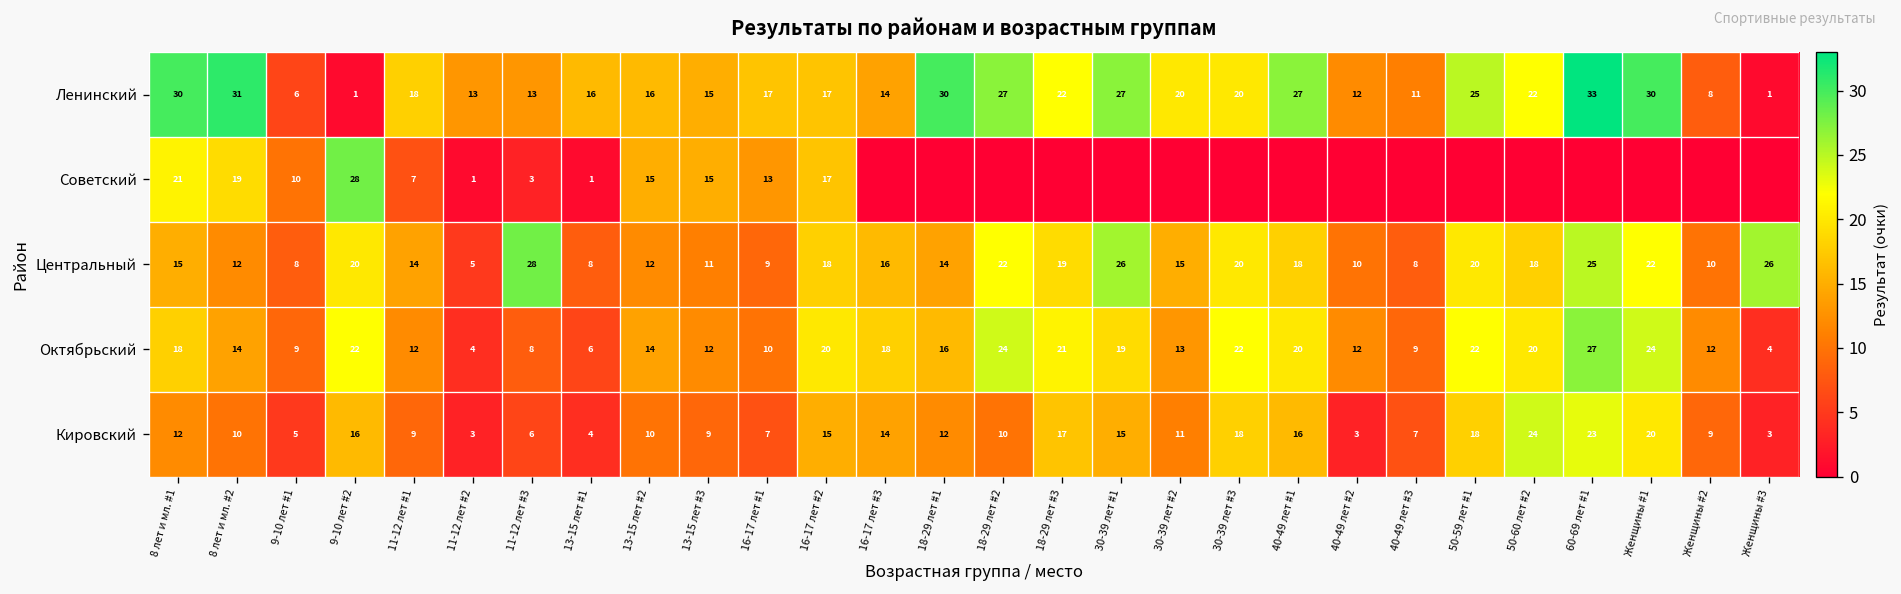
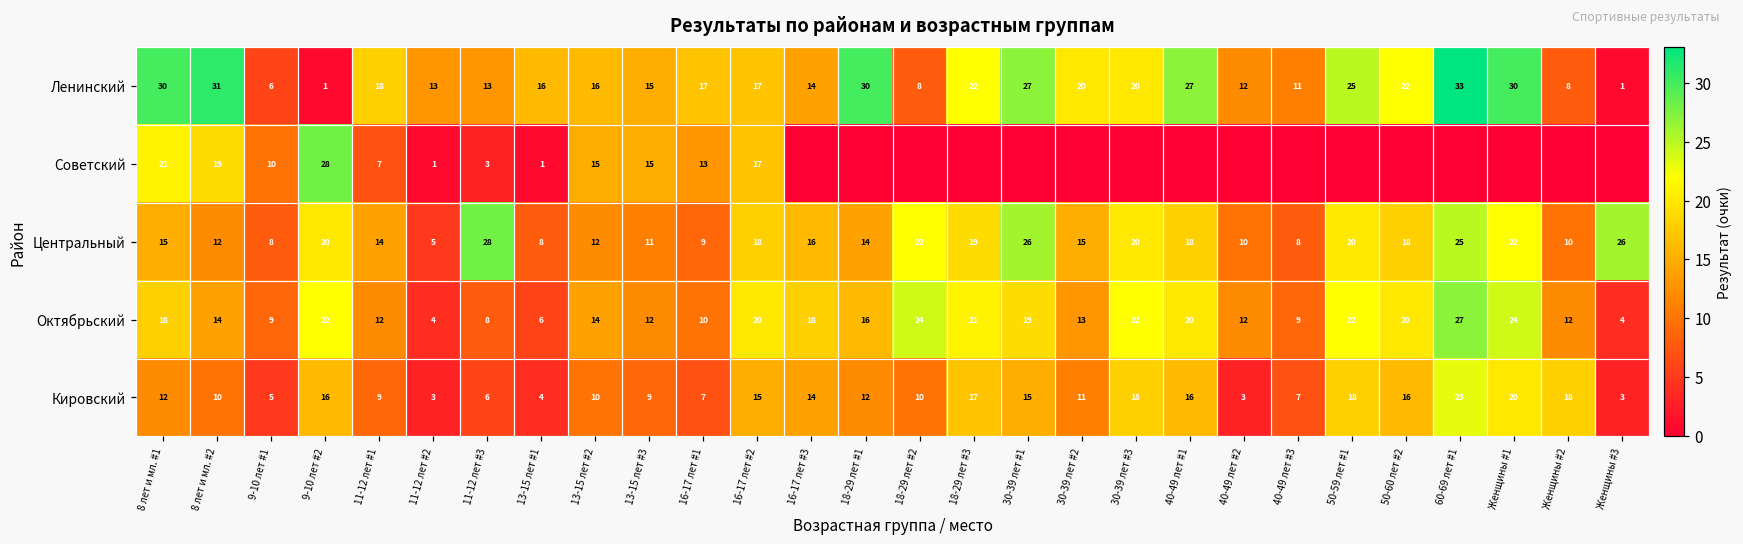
  {
    "Ленинский": {
      "8 лет и мл. #1": 30,
      "8 лет и мл. #2": 31,
      "9-10 лет #1": 6,
      "9-10 лет #2": 1,
      "11-12 лет #1": 18,
      "11-12 лет #2": 13,
      "11-12 лет #3": 13,
      "13-15 лет #1": 16,
      "13-15 лет #2": 16,
      "13-15 лет #3": 15,
      "16-17 лет #1": 17,
      "16-17 лет #2": 17,
      "16-17 лет #3": 14,
      "18-29 лет #1": 30,
-     "18-29 лет #2": 27,
+     "18-29 лет #2": 8,
      "18-29 лет #3": 22,
      "30-39 лет #1": 27,
      "30-39 лет #2": 20,
      "30-39 лет #3": 20,
      "40-49 лет #1": 27,
      "40-49 лет #2": 12,
      "40-49 лет #3": 11,
      "50-59 лет #1": 25,
      "50-60 лет #2": 22,
      "60-69 лет #1": 33,
      "Женщины #1": 30,
      "Женщины #2": 8,
      "Женщины #3": 1
    },
    "Советский": {
      "8 лет и мл. #1": 21,
      "8 лет и мл. #2": 19,
      "9-10 лет #1": 10,
      "9-10 лет #2": 28,
      "11-12 лет #1": 7,
      "11-12 лет #2": 1,
      "11-12 лет #3": 3,
      "13-15 лет #1": 1,
      "13-15 лет #2": 15,
      "13-15 лет #3": 15,
      "16-17 лет #1": 13,
      "16-17 лет #2": 17
    },
    "Центральный": {
      "8 лет и мл. #1": 15,
      "8 лет и мл. #2": 12,
      "9-10 лет #1": 8,
      "9-10 лет #2": 20,
      "11-12 лет #1": 14,
      "11-12 лет #2": 5,
      "11-12 лет #3": 28,
      "13-15 лет #1": 8,
      "13-15 лет #2": 12,
      "13-15 лет #3": 11,
      "16-17 лет #1": 9,
      "16-17 лет #2": 18,
      "16-17 лет #3": 16,
      "18-29 лет #1": 14,
      "18-29 лет #2": 22,
      "18-29 лет #3": 19,
      "30-39 лет #1": 26,
      "30-39 лет #2": 15,
      "30-39 лет #3": 20,
      "40-49 лет #1": 18,
      "40-49 лет #2": 10,
      "40-49 лет #3": 8,
      "50-59 лет #1": 20,
      "50-60 лет #2": 18,
      "60-69 лет #1": 25,
      "Женщины #1": 22,
      "Женщины #2": 10,
      "Женщины #3": 26
    },
    "Октябрьский": {
      "8 лет и мл. #1": 18,
      "8 лет и мл. #2": 14,
      "9-10 лет #1": 9,
      "9-10 лет #2": 22,
      "11-12 лет #1": 12,
      "11-12 лет #2": 4,
      "11-12 лет #3": 8,
      "13-15 лет #1": 6,
      "13-15 лет #2": 14,
      "13-15 лет #3": 12,
      "16-17 лет #1": 10,
      "16-17 лет #2": 20,
      "16-17 лет #3": 18,
      "18-29 лет #1": 16,
      "18-29 лет #2": 24,
      "18-29 лет #3": 21,
      "30-39 лет #1": 19,
      "30-39 лет #2": 13,
      "30-39 лет #3": 22,
      "40-49 лет #1": 20,
      "40-49 лет #2": 12,
      "40-49 лет #3": 9,
      "50-59 лет #1": 22,
      "50-60 лет #2": 20,
      "60-69 лет #1": 27,
      "Женщины #1": 24,
      "Женщины #2": 12,
      "Женщины #3": 4
    },
    "Кировский": {
      "8 лет и мл. #1": 12,
      "8 лет и мл. #2": 10,
      "9-10 лет #1": 5,
      "9-10 лет #2": 16,
      "11-12 лет #1": 9,
      "11-12 лет #2": 3,
      "11-12 лет #3": 6,
      "13-15 лет #1": 4,
      "13-15 лет #2": 10,
      "13-15 лет #3": 9,
      "16-17 лет #1": 7,
      "16-17 лет #2": 15,
      "16-17 лет #3": 14,
      "18-29 лет #1": 12,
      "18-29 лет #2": 10,
      "18-29 лет #3": 17,
      "30-39 лет #1": 15,
      "30-39 лет #2": 11,
      "30-39 лет #3": 18,
      "40-49 лет #1": 16,
      "40-49 лет #2": 3,
      "40-49 лет #3": 7,
      "50-59 лет #1": 18,
-     "50-60 лет #2": 24,
+     "50-60 лет #2": 16,
      "60-69 лет #1": 23,
      "Женщины #1": 20,
-     "Женщины #2": 9,
+     "Женщины #2": 18,
      "Женщины #3": 3
    }
  }
